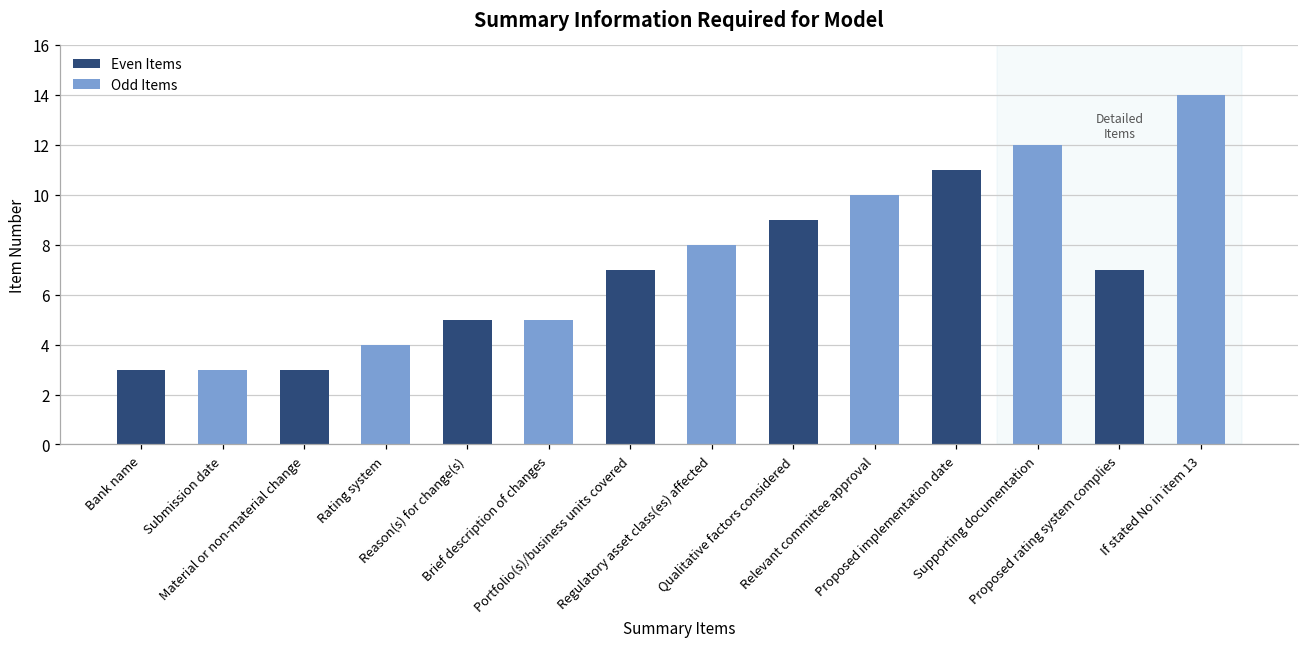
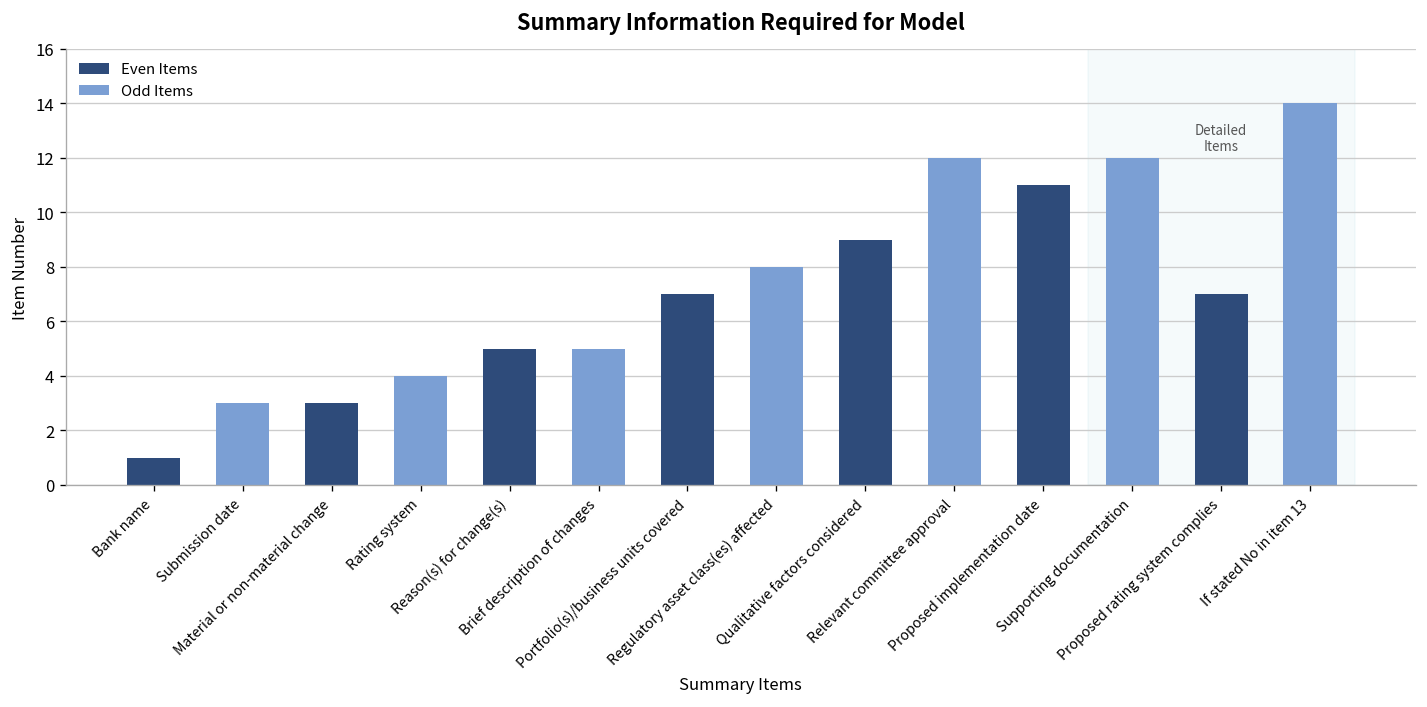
  {
-   "Bank name": 3,
+   "Bank name": 1,
    "Submission date": 3,
    "Material or non-material change": 3,
    "Rating system": 4,
    "Reason(s) for change(s)": 5,
    "Brief description of changes": 5,
    "Portfolio(s)/business units covered": 7,
    "Regulatory asset class(es) affected": 8,
    "Qualitative factors considered": 9,
-   "Relevant committee approval": 10,
+   "Relevant committee approval": 12,
    "Proposed implementation date": 11,
    "Supporting documentation": 12,
    "Proposed rating system complies": 7,
    "If stated No in item 13": 14
  }
